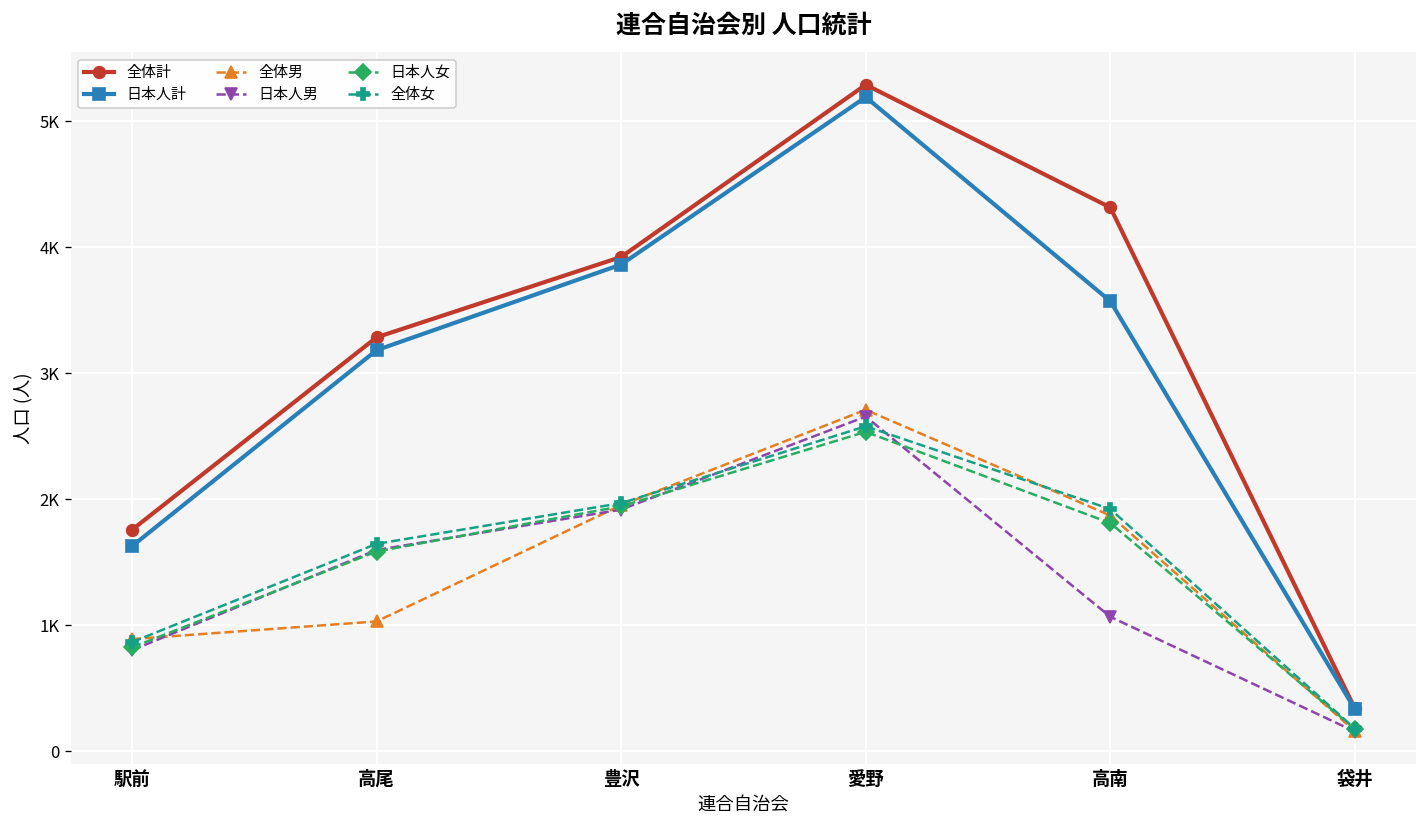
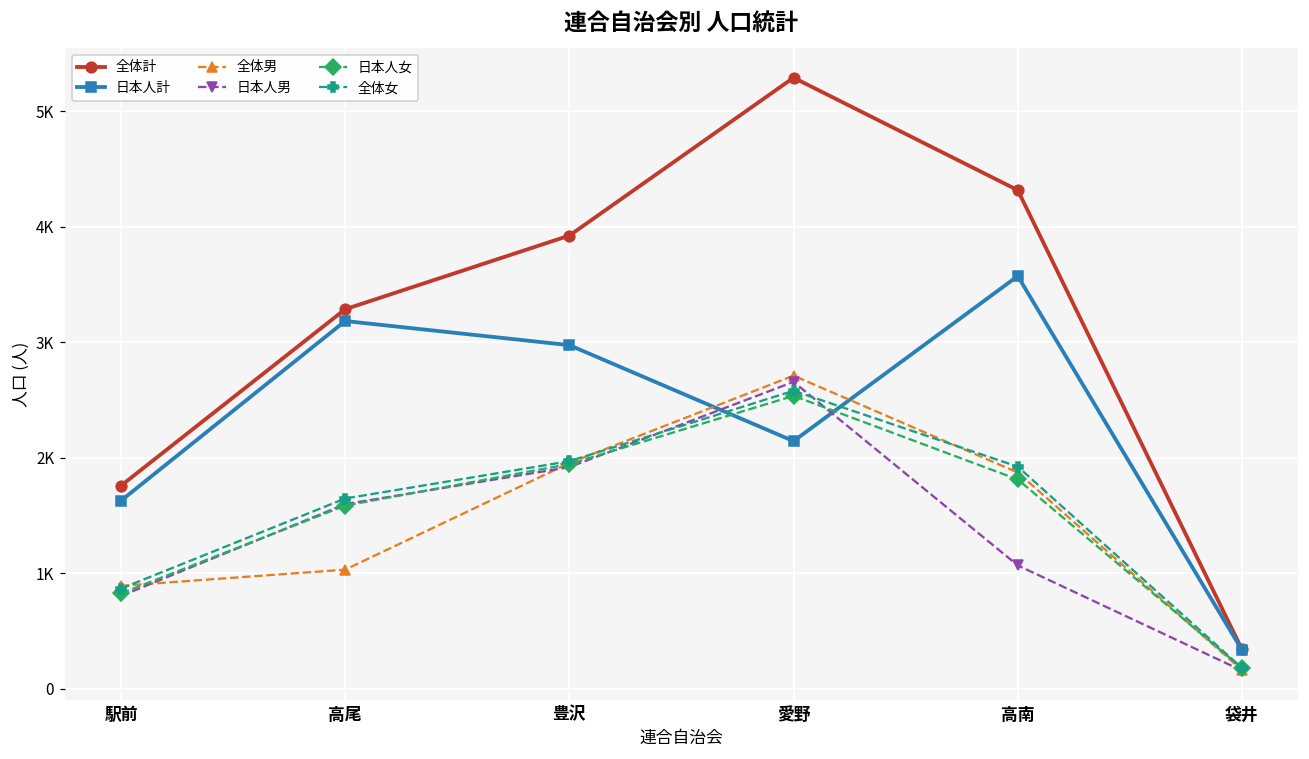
  {
    "全体計": {
      "駅前": 1760,
      "高尾": 3290,
      "豊沢": 3920,
      "愛野": 5290,
      "高南": 4320
    },
    "日本人計": {
      "駅前": 1630,
      "高尾": 3180,
-     "豊沢": 3860,
-     "愛野": 5190,
+     "豊沢": 2980,
+     "愛野": 2140,
      "高南": 3570
    },
    "全体男": {
      "高尾": 1030,
      "愛野": 2710,
      "高南": 1870
    },
    "日本人男": {
      "豊沢": 1920,
      "愛野": 2660,
      "高南": 1070
    }
  }
